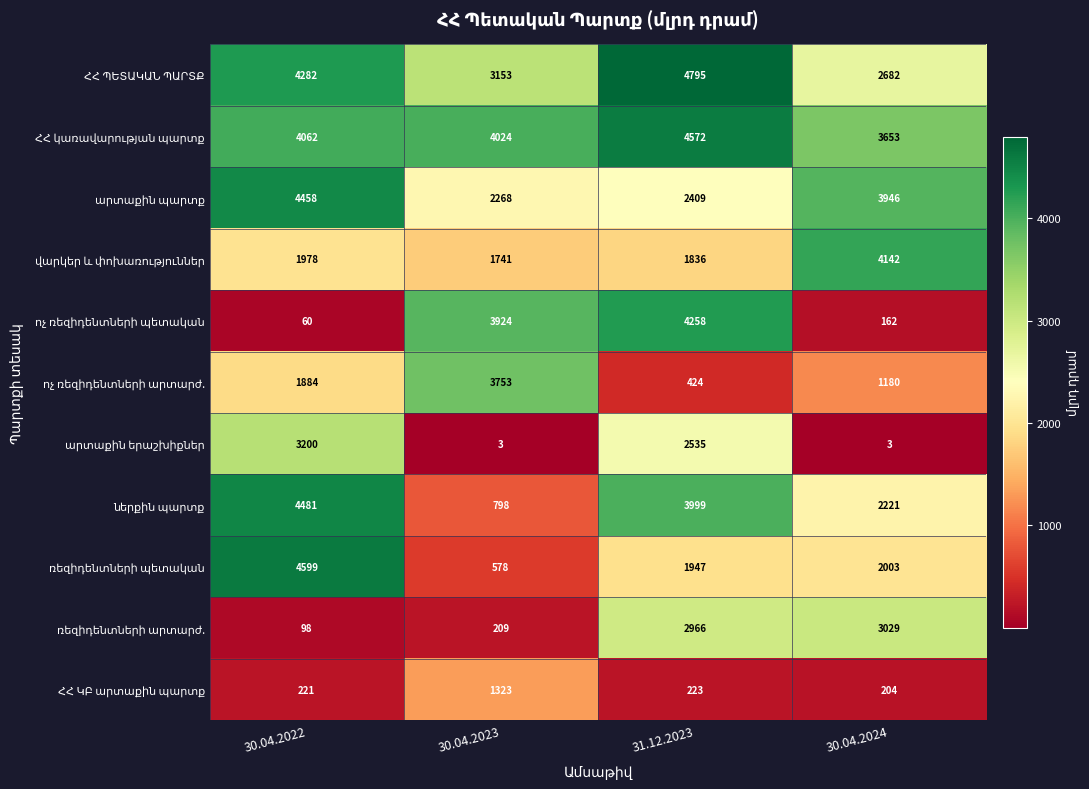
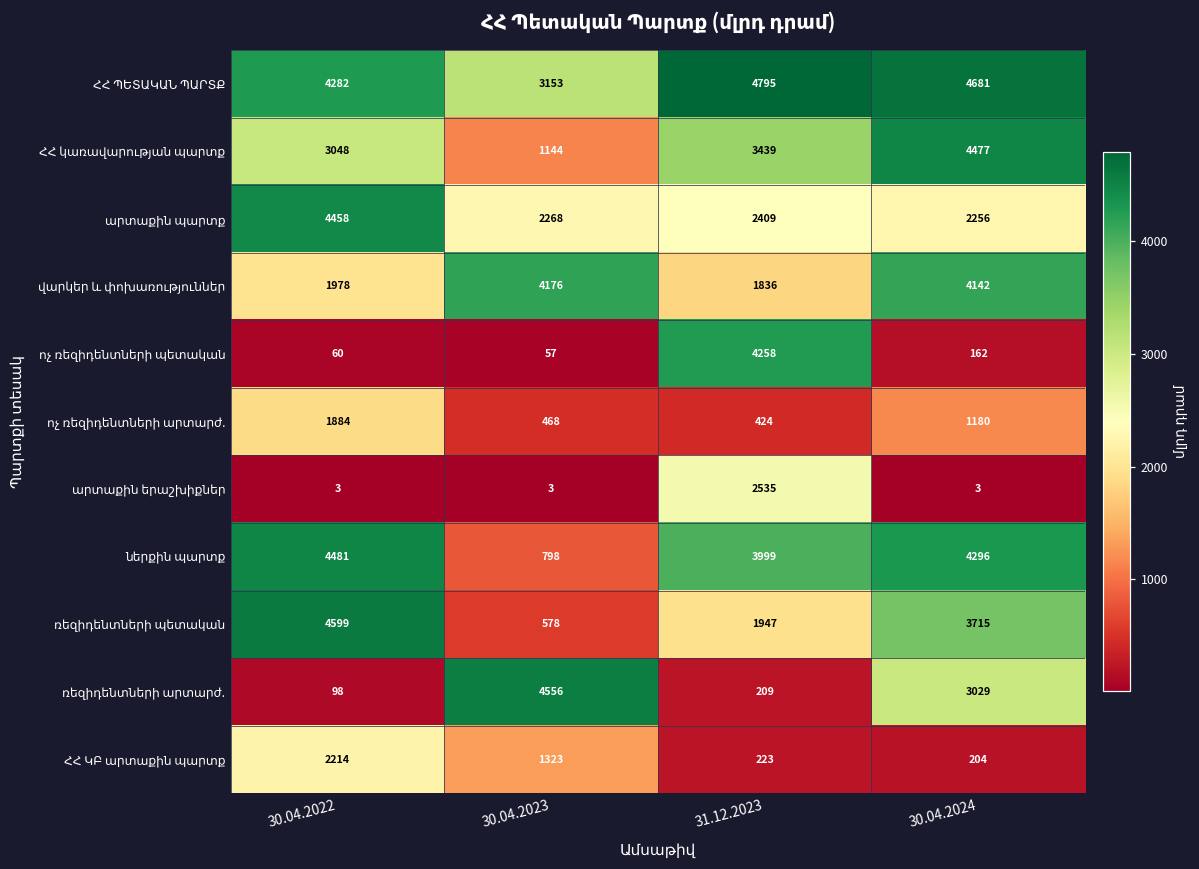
  {
    "ՀՀ ՊԵՏԱԿԱՆ ՊԱՐՏՔ": {
      "30.04.2022": 4282,
      "30.04.2023": 3153,
      "31.12.2023": 4795,
-     "30.04.2024": 2682
+     "30.04.2024": 4681
    },
    "ՀՀ կառավարության պարտք": {
-     "30.04.2022": 4062,
-     "30.04.2023": 4024,
-     "31.12.2023": 4572,
-     "30.04.2024": 3653
+     "30.04.2022": 3048,
+     "30.04.2023": 1144,
+     "31.12.2023": 3439,
+     "30.04.2024": 4477
    },
    "արտաքին պարտք": {
      "30.04.2022": 4458,
      "30.04.2023": 2268,
      "31.12.2023": 2409,
-     "30.04.2024": 3946
+     "30.04.2024": 2256
    },
    "վարկեր և փոխառություններ": {
      "30.04.2022": 1978,
-     "30.04.2023": 1741,
+     "30.04.2023": 4176,
      "31.12.2023": 1836,
      "30.04.2024": 4142
    },
    "ոչ ռեզիդենտների պետական": {
      "30.04.2022": 60,
-     "30.04.2023": 3924,
+     "30.04.2023": 57,
      "31.12.2023": 4258,
      "30.04.2024": 162
    },
    "ոչ ռեզիդենտների արտարժ.": {
      "30.04.2022": 1884,
-     "30.04.2023": 3753,
+     "30.04.2023": 468,
      "31.12.2023": 424,
      "30.04.2024": 1180
    },
    "արտաքին երաշխիքներ": {
-     "30.04.2022": 3200,
+     "30.04.2022": 3,
      "30.04.2023": 3,
      "31.12.2023": 2535,
      "30.04.2024": 3
    },
    "ներքին պարտք": {
      "30.04.2022": 4481,
      "30.04.2023": 798,
      "31.12.2023": 3999,
-     "30.04.2024": 2221
+     "30.04.2024": 4296
    },
    "ռեզիդենտների պետական": {
      "30.04.2022": 4599,
      "30.04.2023": 578,
      "31.12.2023": 1947,
-     "30.04.2024": 2003
+     "30.04.2024": 3715
    },
    "ռեզիդենտների արտարժ.": {
      "30.04.2022": 98,
-     "30.04.2023": 209,
-     "31.12.2023": 2966,
+     "30.04.2023": 4556,
+     "31.12.2023": 209,
      "30.04.2024": 3029
    },
    "ՀՀ ԿԲ արտաքին պարտք": {
-     "30.04.2022": 221,
+     "30.04.2022": 2214,
      "30.04.2023": 1323,
      "31.12.2023": 223,
      "30.04.2024": 204
    }
  }
